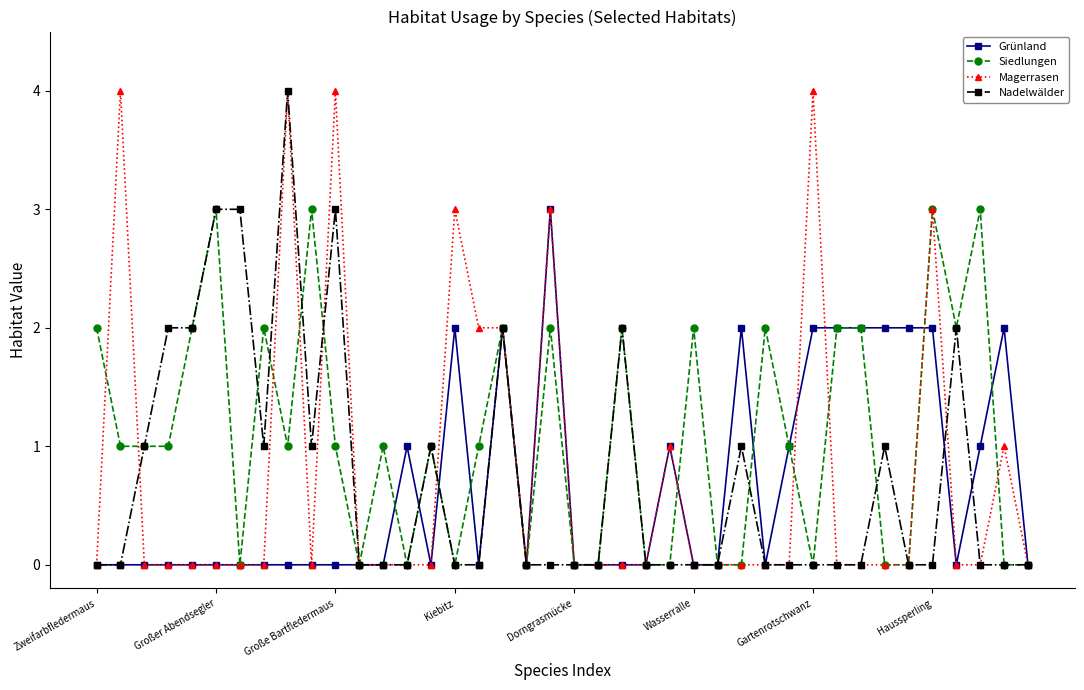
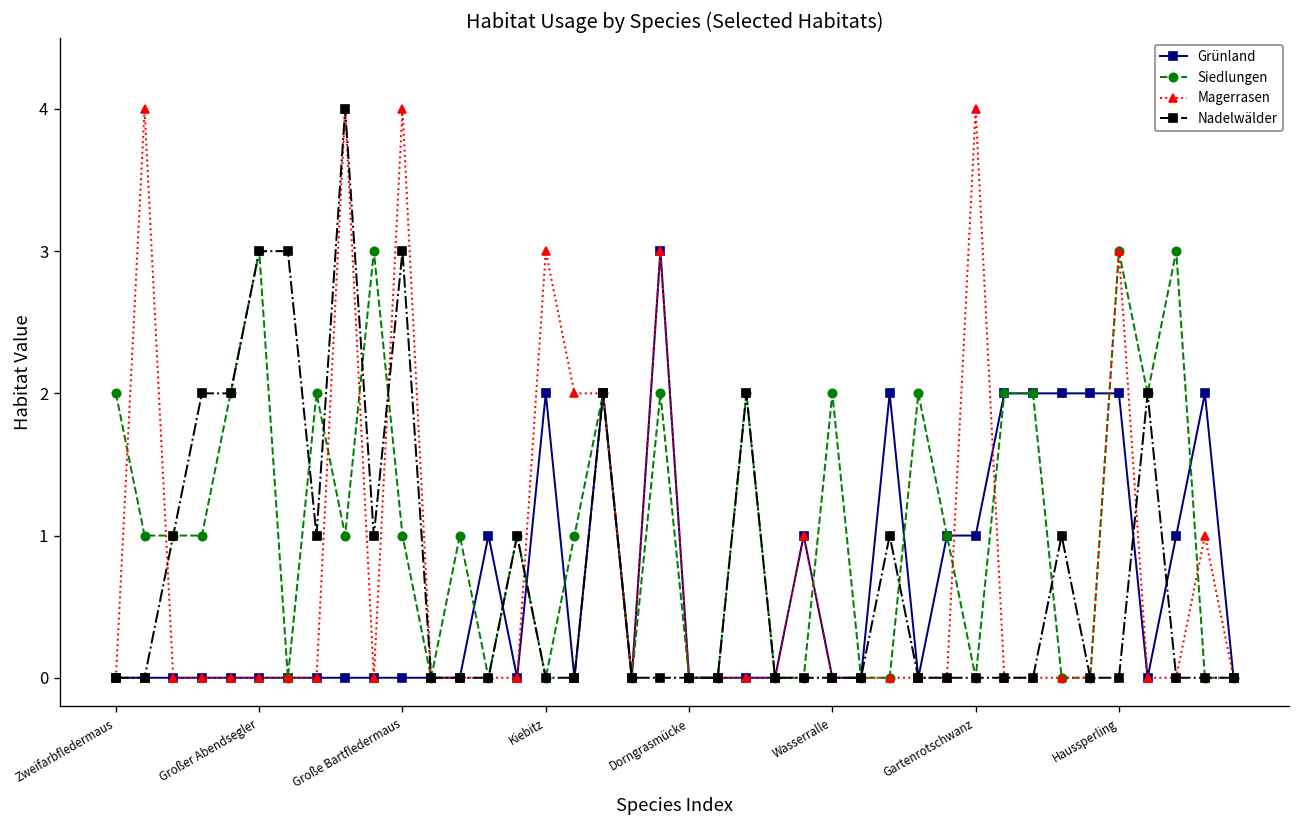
  {
    "Grünland": {
      "Große Bartfledermaus": 0,
      "Kiebitz": 2,
-     "Gartenrotschwanz": 2,
+     "Gartenrotschwanz": 1,
      "Haussperling": 2
    },
    "Siedlungen": {
      "Zweifarbfledermaus": 2,
      "Große Bartfledermaus": 1,
      "Wasserralle": 2
    },
    "Magerrasen": {
      "Große Bartfledermaus": 4,
      "Kiebitz": 3,
      "Gartenrotschwanz": 4
    },
    "Nadelwälder": {
      "Große Bartfledermaus": 3,
      "Haussperling": 0
    }
  }
